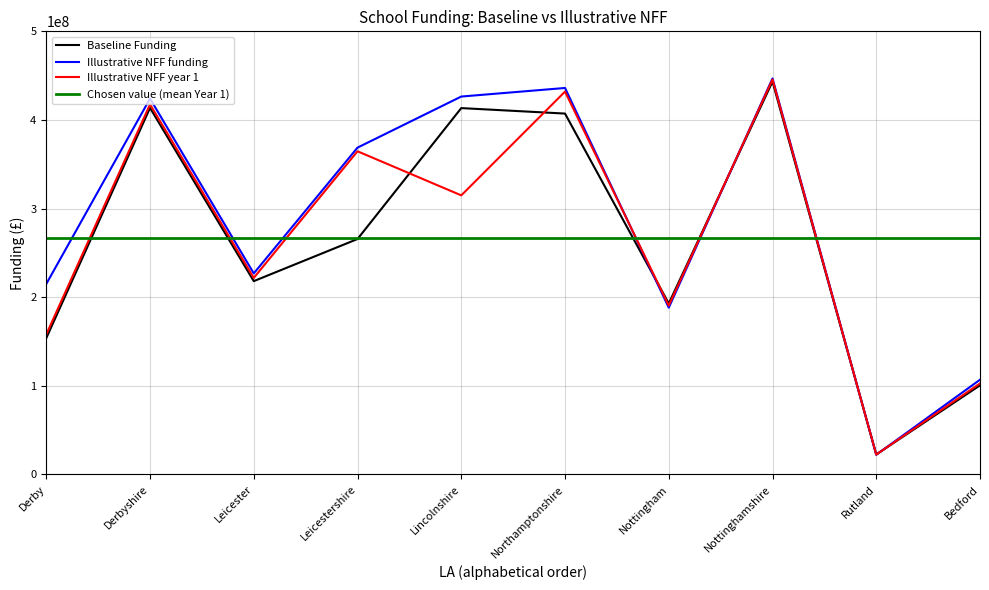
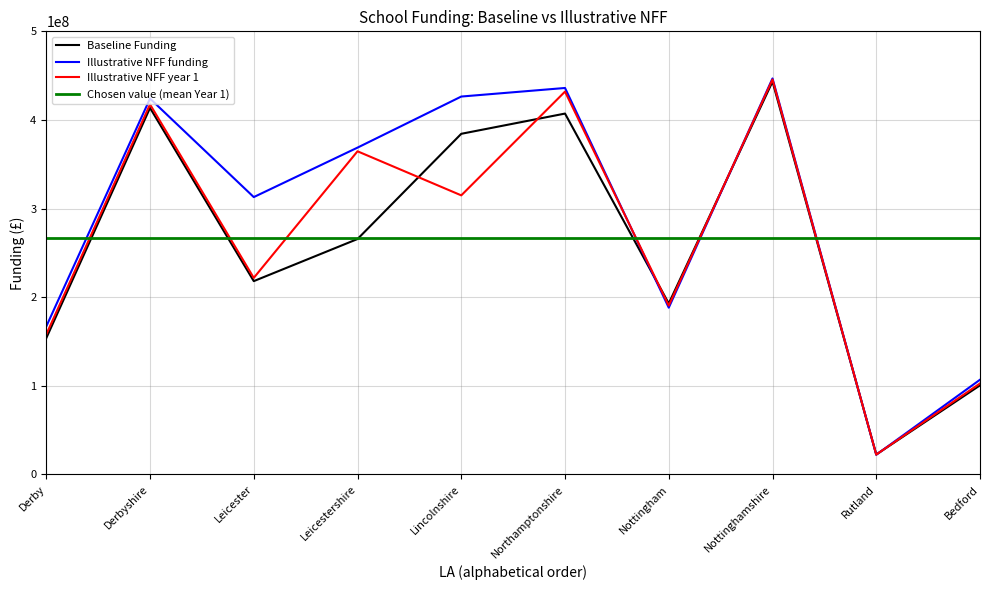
  {
    "Baseline Funding": {
      "Derby": 150000000,
      "Derbyshire": 410000000,
      "Leicester": 220000000,
      "Leicestershire": 270000000,
-     "Lincolnshire": 410000000,
+     "Lincolnshire": 380000000,
      "Northamptonshire": 410000000
    },
    "Illustrative NFF funding": {
-     "Derby": 210000000,
-     "Leicester": 230000000,
+     "Derby": 170000000,
+     "Leicester": 310000000,
      "Leicestershire": 370000000,
      "Lincolnshire": 430000000,
      "Northamptonshire": 440000000,
      "Bedford": 110000000
    },
    "Illustrative NFF year 1": {
      "Derby": 160000000,
      "Derbyshire": 420000000,
      "Leicester": 220000000,
      "Leicestershire": 360000000,
      "Lincolnshire": 310000000,
      "Northamptonshire": 430000000
    }
  }
